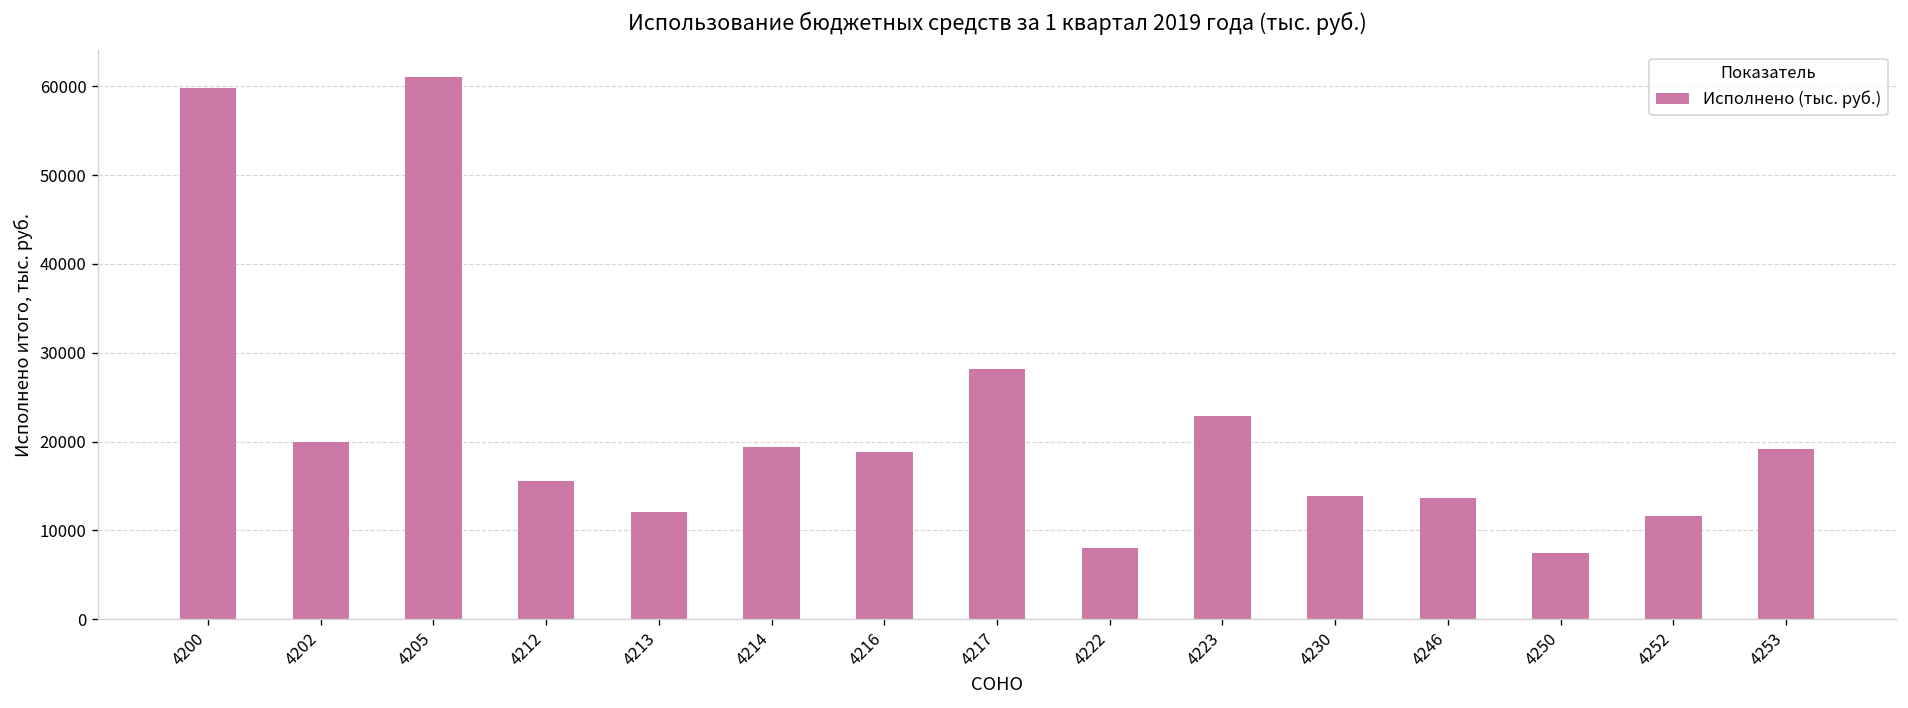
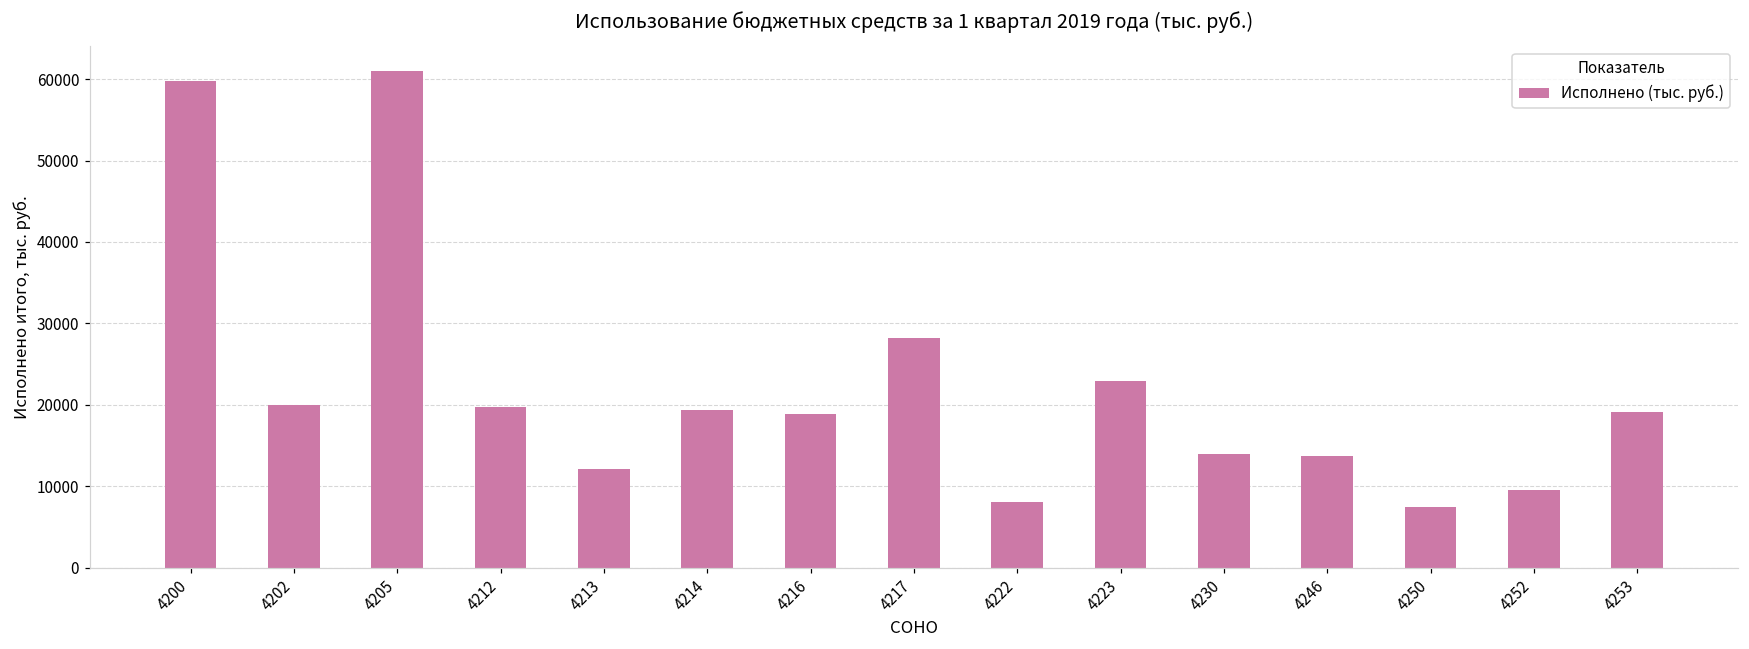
  {
    "4200": 60000,
    "4202": 20000,
    "4205": 61000,
-   "4212": 16000,
+   "4212": 20000,
    "4213": 12000,
    "4214": 19000,
    "4216": 19000,
    "4217": 28000,
    "4222": 8000,
    "4223": 23000,
    "4230": 14000,
    "4246": 14000,
    "4250": 7000,
-   "4252": 12000,
+   "4252": 9000,
    "4253": 19000
  }
